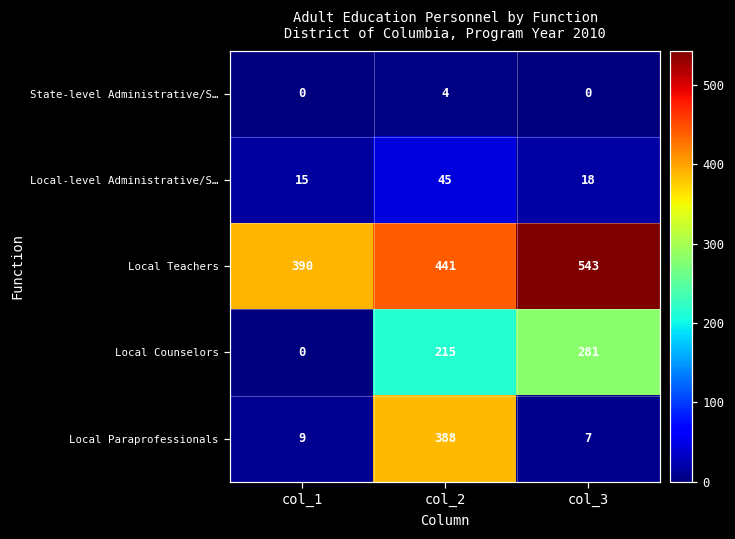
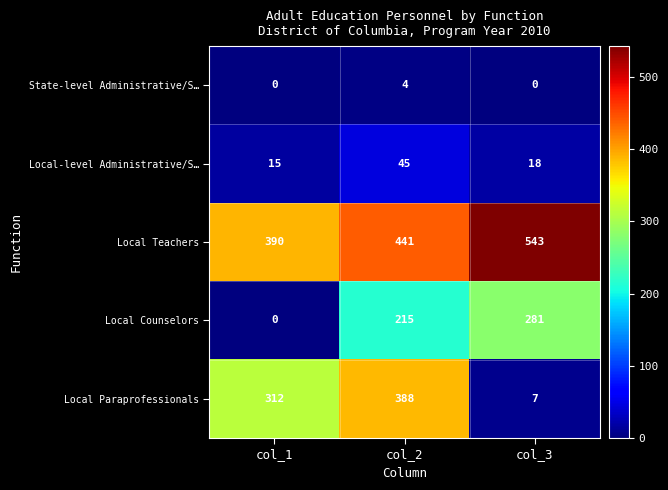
  {
    "State-level Administrative/S…": {
      "col_1": 0,
      "col_2": 4,
      "col_3": 0
    },
    "Local-level Administrative/S…": {
      "col_1": 15,
      "col_2": 45,
      "col_3": 18
    },
    "Local Teachers": {
      "col_1": 390,
      "col_2": 441,
      "col_3": 543
    },
    "Local Counselors": {
      "col_1": 0,
      "col_2": 215,
      "col_3": 281
    },
    "Local Paraprofessionals": {
-     "col_1": 9,
+     "col_1": 312,
      "col_2": 388,
      "col_3": 7
    }
  }
